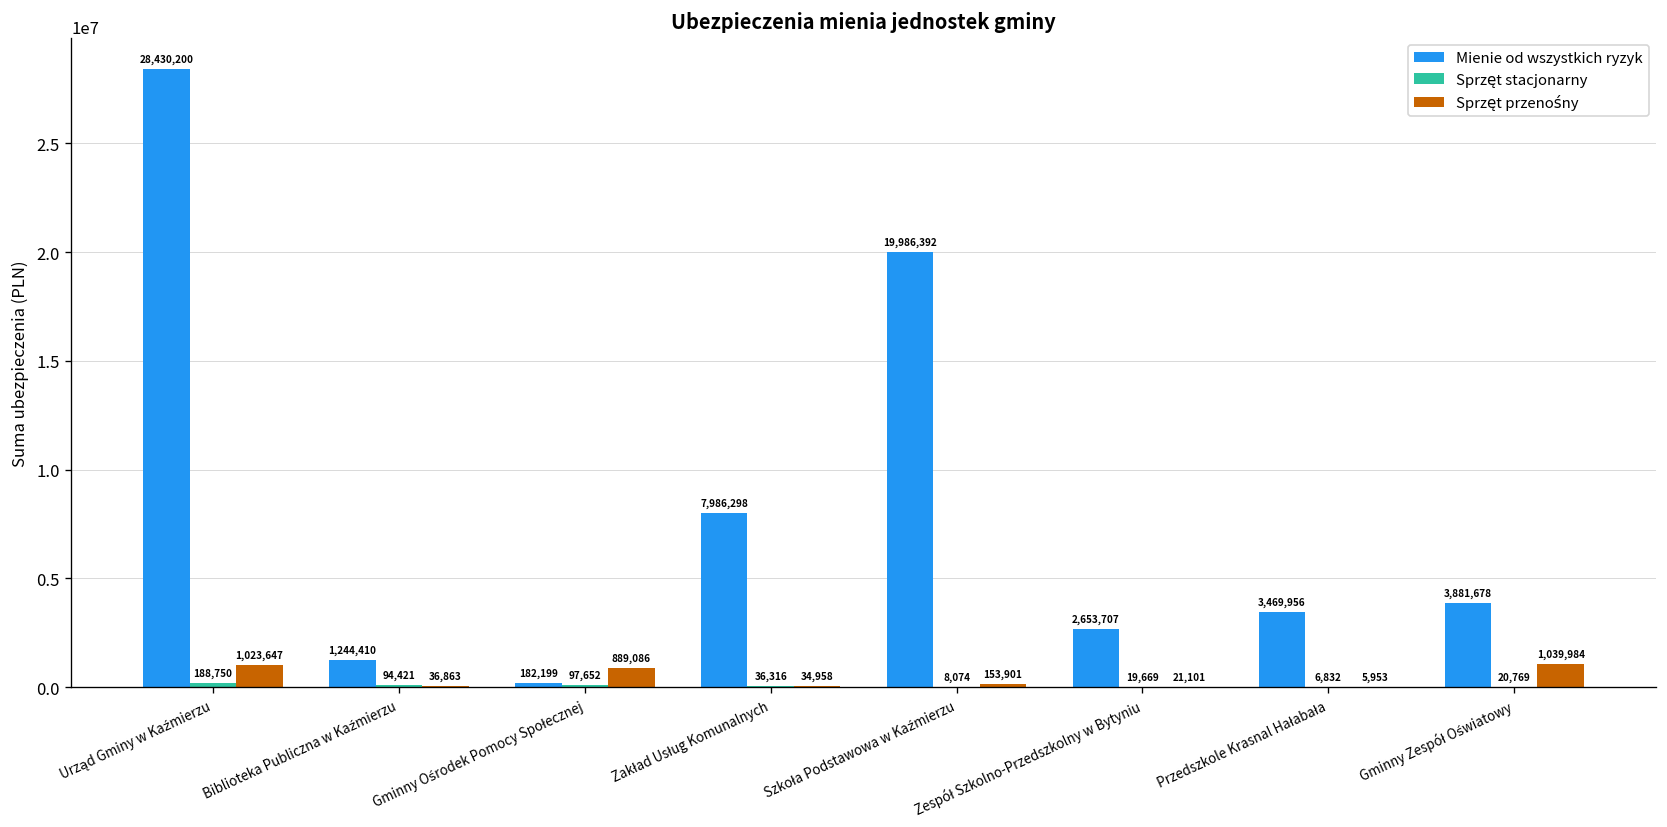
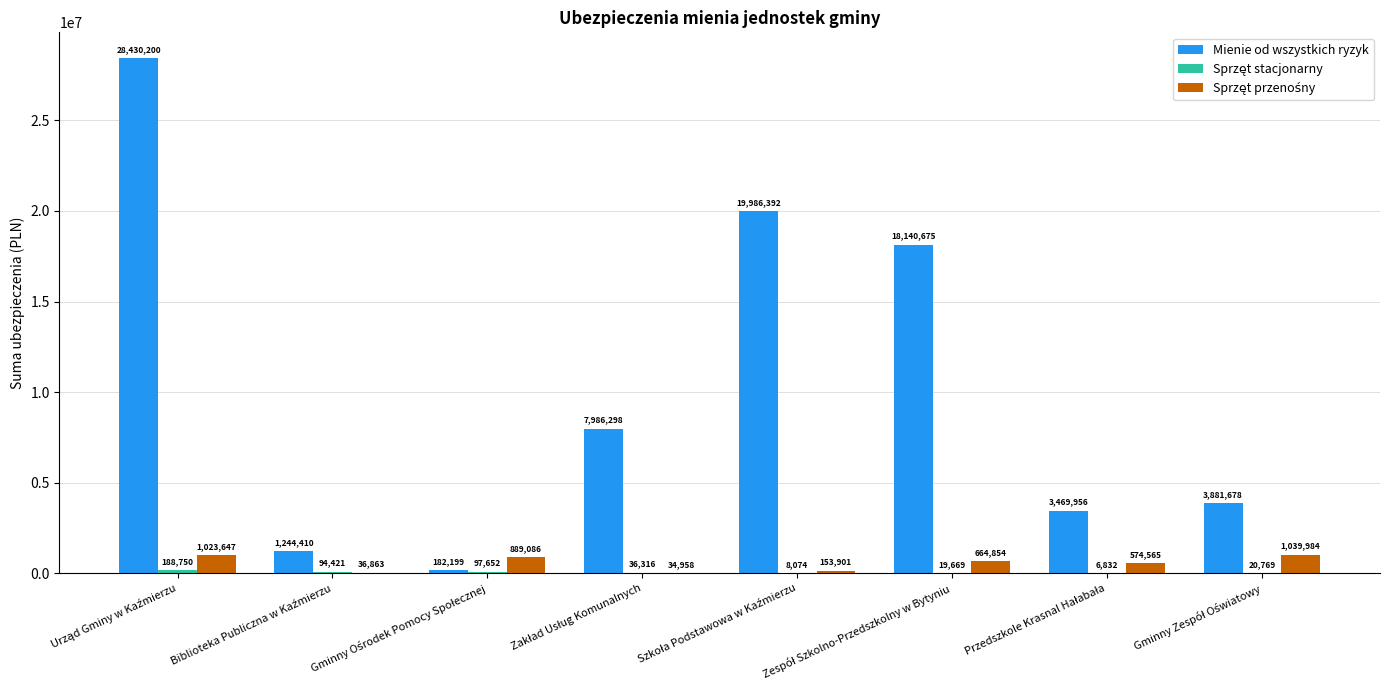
  {
    "Mienie od wszystkich ryzyk": {
      "Urząd Gminy w Kaźmierzu": "28,430,200",
      "Biblioteka Publiczna w Kaźmierzu": "1,244,410",
      "Gminny Ośrodek Pomocy Społecznej": "182,199",
      "Zakład Usług Komunalnych": "7,986,298",
      "Szkoła Podstawowa w Kaźmierzu": "19,986,392",
-     "Zespół Szkolno-Przedszkolny w Bytyniu": "2,653,707",
+     "Zespół Szkolno-Przedszkolny w Bytyniu": "18,140,675",
      "Przedszkole Krasnal Hałabała": "3,469,956",
      "Gminny Zespół Oświatowy": "3,881,678"
    },
    "Sprzęt stacjonarny": {
      "Urząd Gminy w Kaźmierzu": "188,750",
      "Biblioteka Publiczna w Kaźmierzu": "94,421",
      "Gminny Ośrodek Pomocy Społecznej": "97,652",
      "Zakład Usług Komunalnych": "36,316",
      "Szkoła Podstawowa w Kaźmierzu": "8,074",
      "Zespół Szkolno-Przedszkolny w Bytyniu": "19,669",
      "Przedszkole Krasnal Hałabała": "6,832",
      "Gminny Zespół Oświatowy": "20,769"
    },
    "Sprzęt przenośny": {
      "Urząd Gminy w Kaźmierzu": "1,023,647",
      "Biblioteka Publiczna w Kaźmierzu": "36,863",
      "Gminny Ośrodek Pomocy Społecznej": "889,086",
      "Zakład Usług Komunalnych": "34,958",
      "Szkoła Podstawowa w Kaźmierzu": "153,901",
-     "Zespół Szkolno-Przedszkolny w Bytyniu": "21,101",
-     "Przedszkole Krasnal Hałabała": "5,953",
+     "Zespół Szkolno-Przedszkolny w Bytyniu": "664,854",
+     "Przedszkole Krasnal Hałabała": "574,565",
      "Gminny Zespół Oświatowy": "1,039,984"
    }
  }
